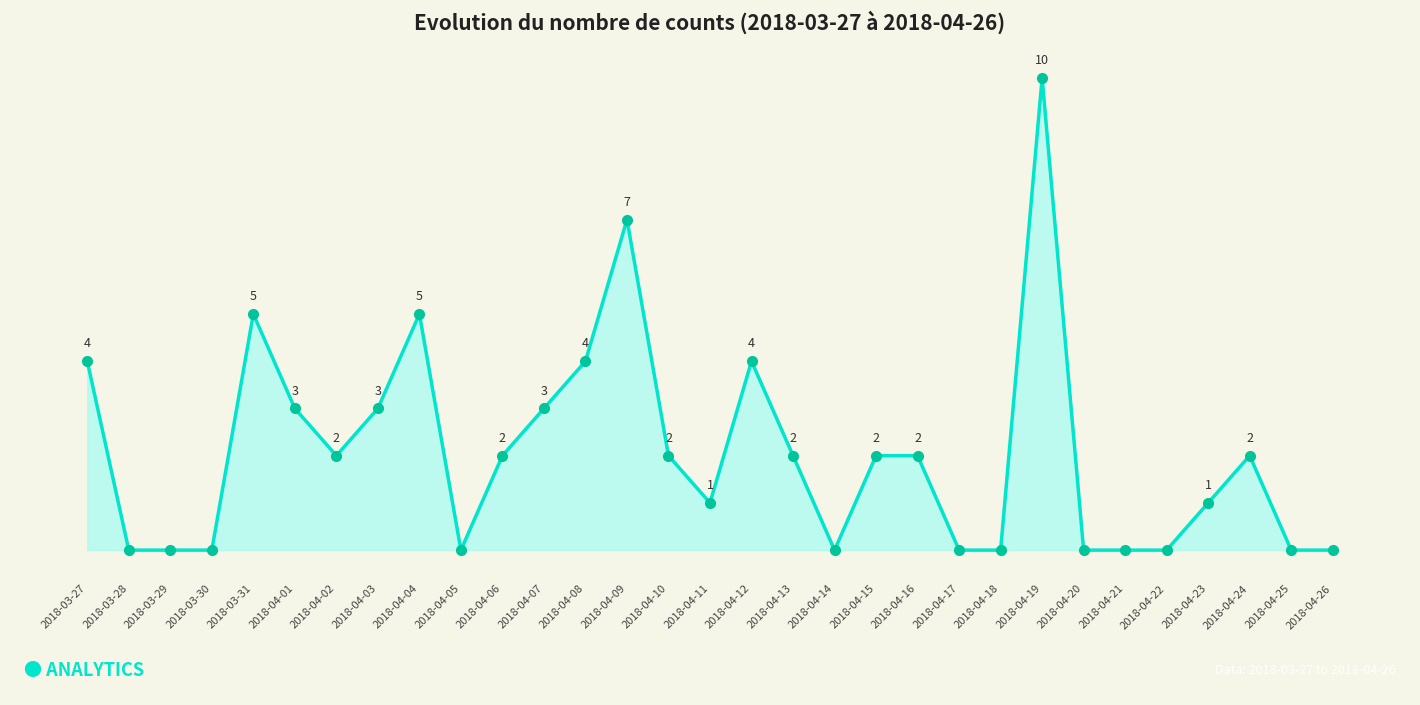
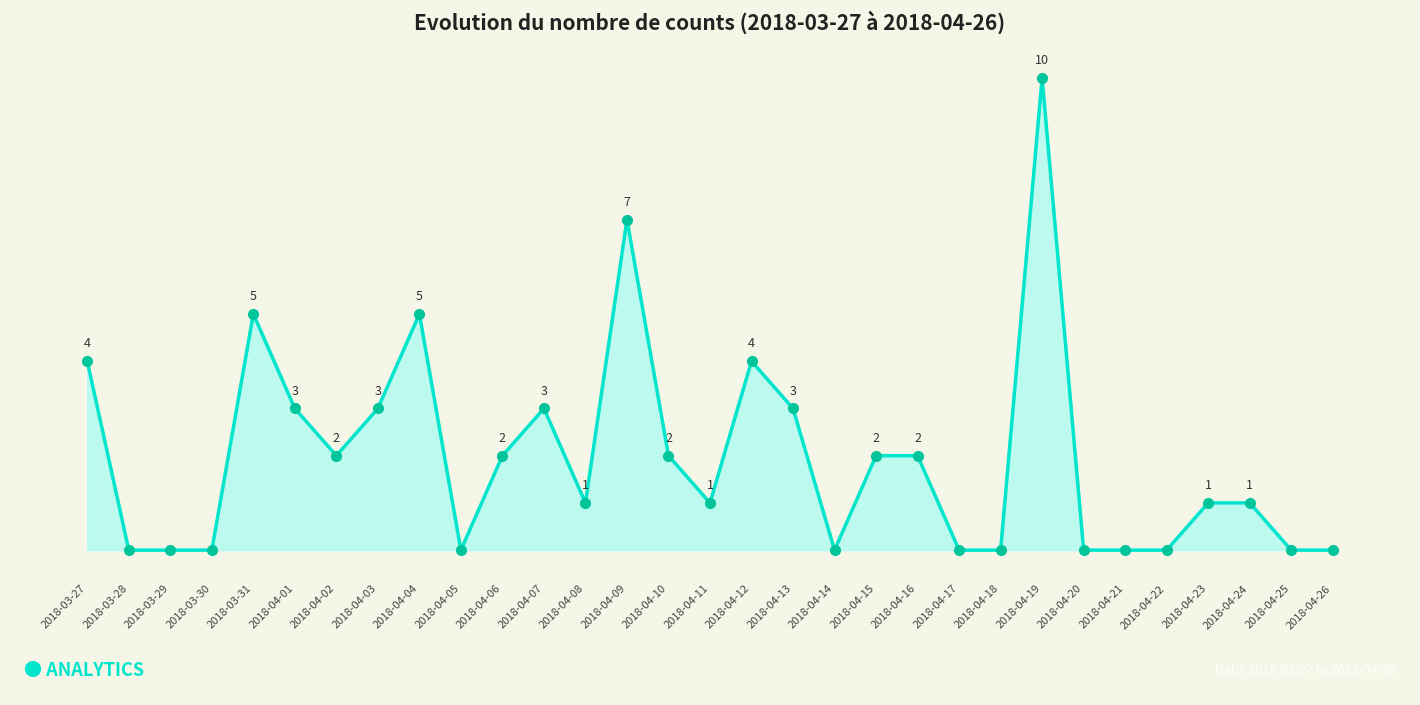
  {
    "2018-03-27": 4,
    "2018-03-31": 5,
    "2018-04-01": 3,
    "2018-04-02": 2,
    "2018-04-03": 3,
    "2018-04-04": 5,
    "2018-04-06": 2,
    "2018-04-07": 3,
-   "2018-04-08": 4,
+   "2018-04-08": 1,
    "2018-04-09": 7,
    "2018-04-10": 2,
    "2018-04-11": 1,
    "2018-04-12": 4,
-   "2018-04-13": 2,
+   "2018-04-13": 3,
    "2018-04-15": 2,
    "2018-04-16": 2,
    "2018-04-19": 10,
    "2018-04-23": 1,
-   "2018-04-24": 2
+   "2018-04-24": 1
  }
